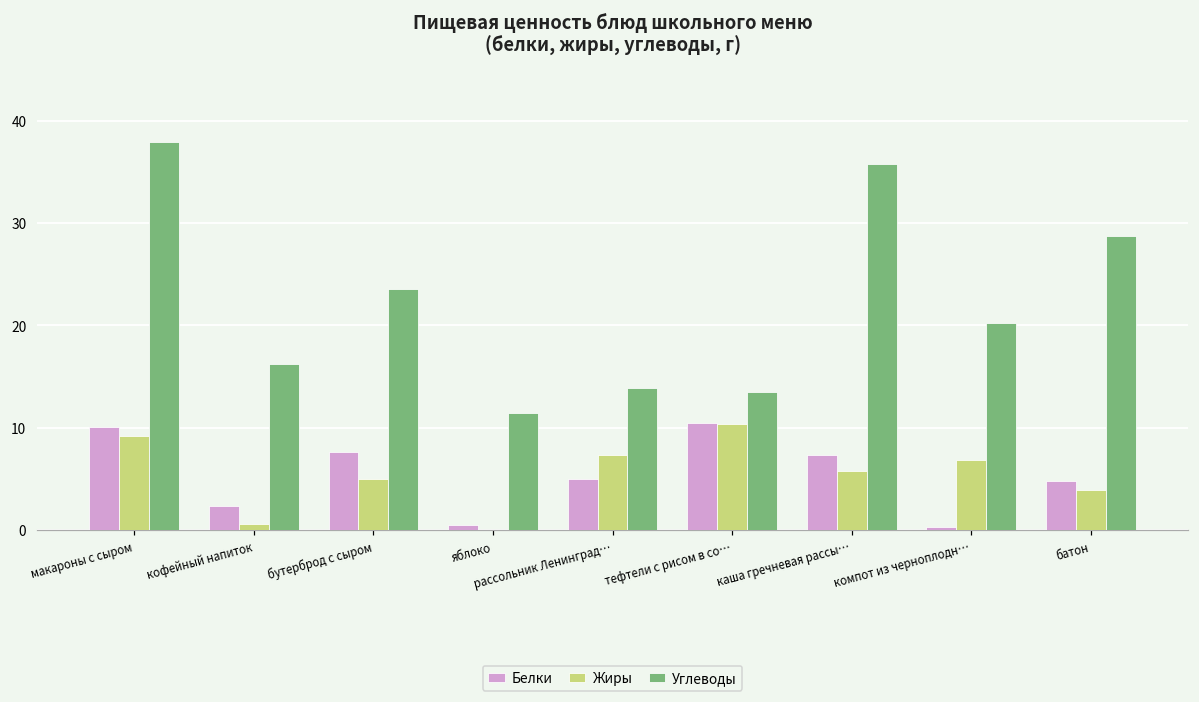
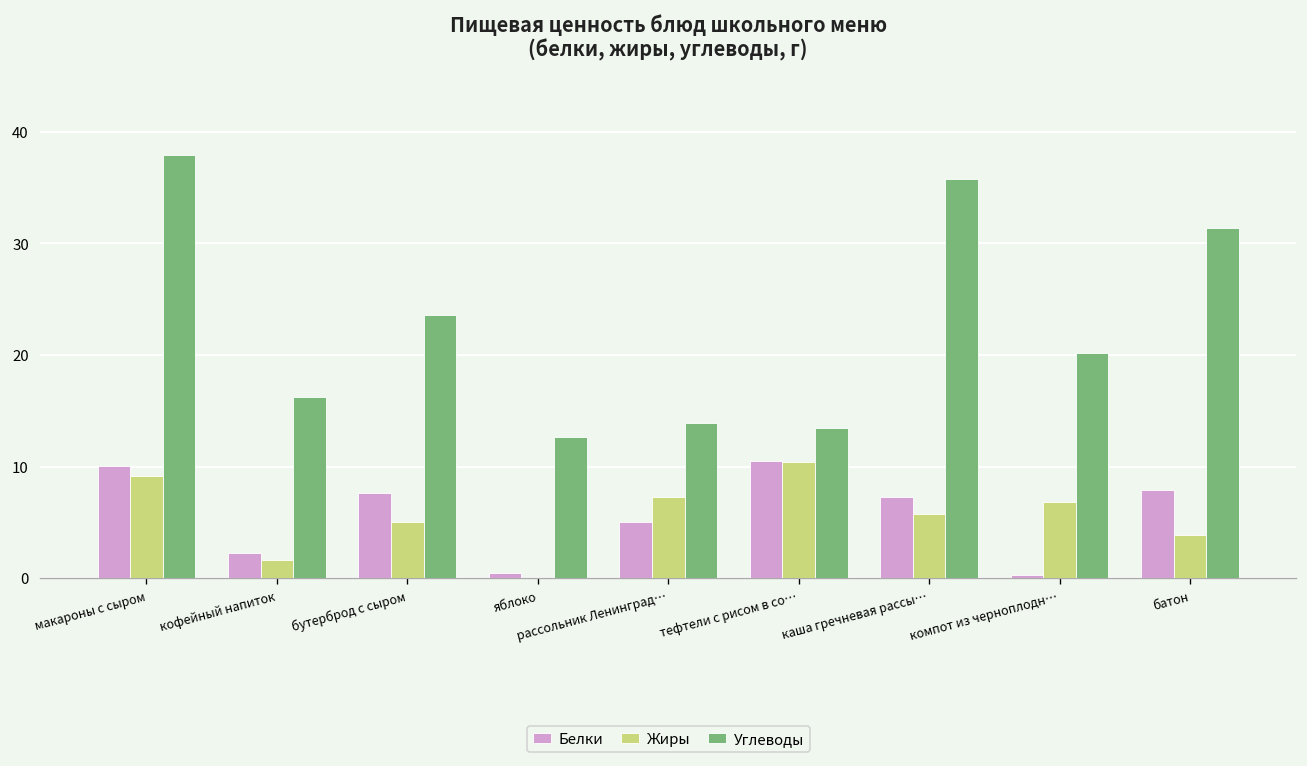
  {
    "Белки": {
      "макароны с сыром": 10,
      "кофейный напиток": 2,
      "бутерброд с сыром": 8,
      "яблоко": 1,
      "рассольник Ленинград…": 5,
      "тефтели с рисом в со…": 11,
      "каша гречневая рассы…": 7,
      "компот из черноплодн…": 0,
-     "батон": 5
+     "батон": 8
    },
    "Жиры": {
      "макароны с сыром": 9,
-     "кофейный напиток": 1,
+     "кофейный напиток": 2,
      "бутерброд с сыром": 5,
      "яблоко": 0,
      "рассольник Ленинград…": 7,
      "тефтели с рисом в со…": 10,
      "каша гречневая рассы…": 6,
      "компот из черноплодн…": 7,
      "батон": 4
    },
    "Углеводы": {
      "макароны с сыром": 38,
      "кофейный напиток": 16,
      "бутерброд с сыром": 24,
-     "яблоко": 11,
+     "яблоко": 13,
      "рассольник Ленинград…": 14,
      "тефтели с рисом в со…": 14,
      "каша гречневая рассы…": 36,
      "компот из черноплодн…": 20,
-     "батон": 29
+     "батон": 31
    }
  }
